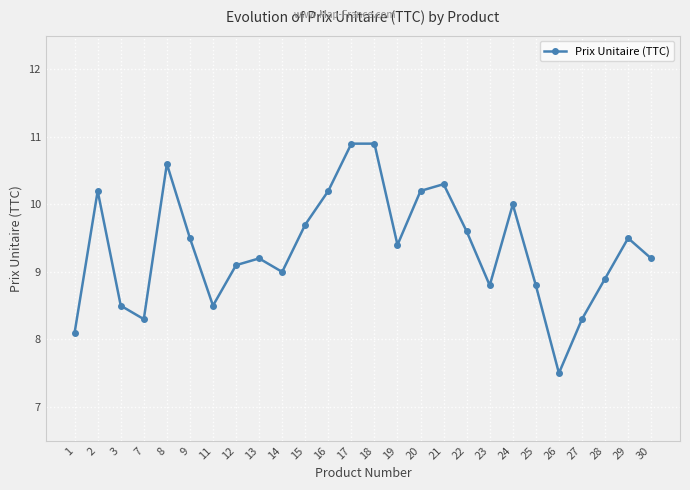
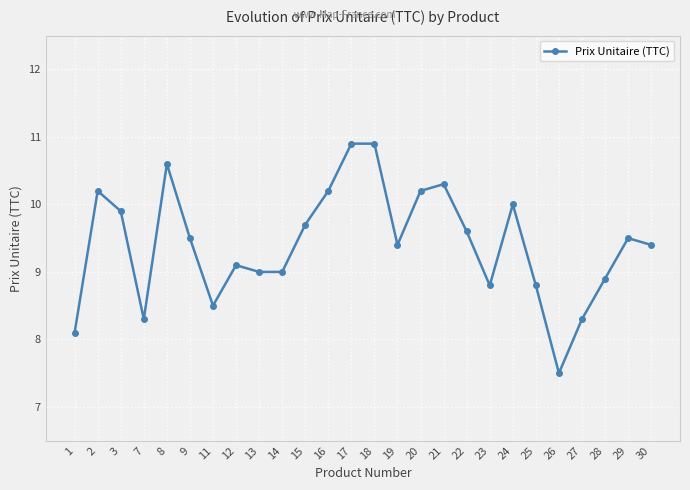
  {
    "1": 8.1,
    "2": 10.2,
-   "3": 8.5,
+   "3": 9.9,
    "7": 8.3,
    "8": 10.6,
    "9": 9.5,
    "11": 8.5,
    "12": 9.1,
-   "13": 9.2,
+   "13": 9.0,
    "14": 9.0,
    "15": 9.7,
    "16": 10.2,
    "17": 10.9,
    "18": 10.9,
    "19": 9.4,
    "20": 10.2,
    "21": 10.3,
    "22": 9.6,
    "23": 8.8,
    "24": 10.0,
    "25": 8.8,
    "26": 7.5,
    "27": 8.3,
    "28": 8.9,
    "29": 9.5,
-   "30": 9.2
+   "30": 9.4
  }
